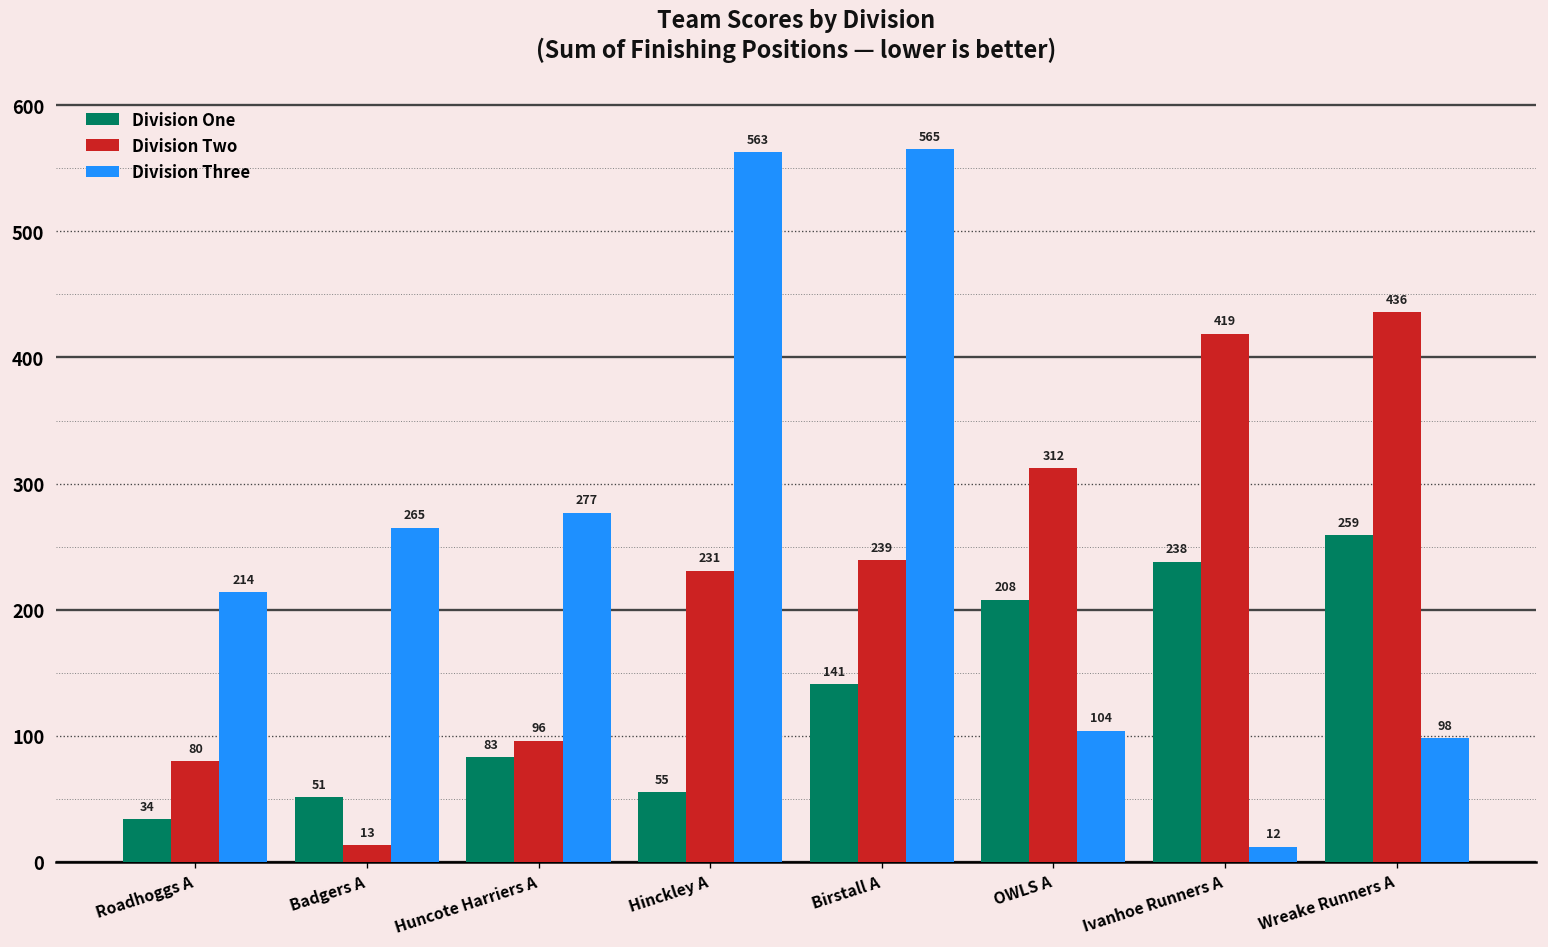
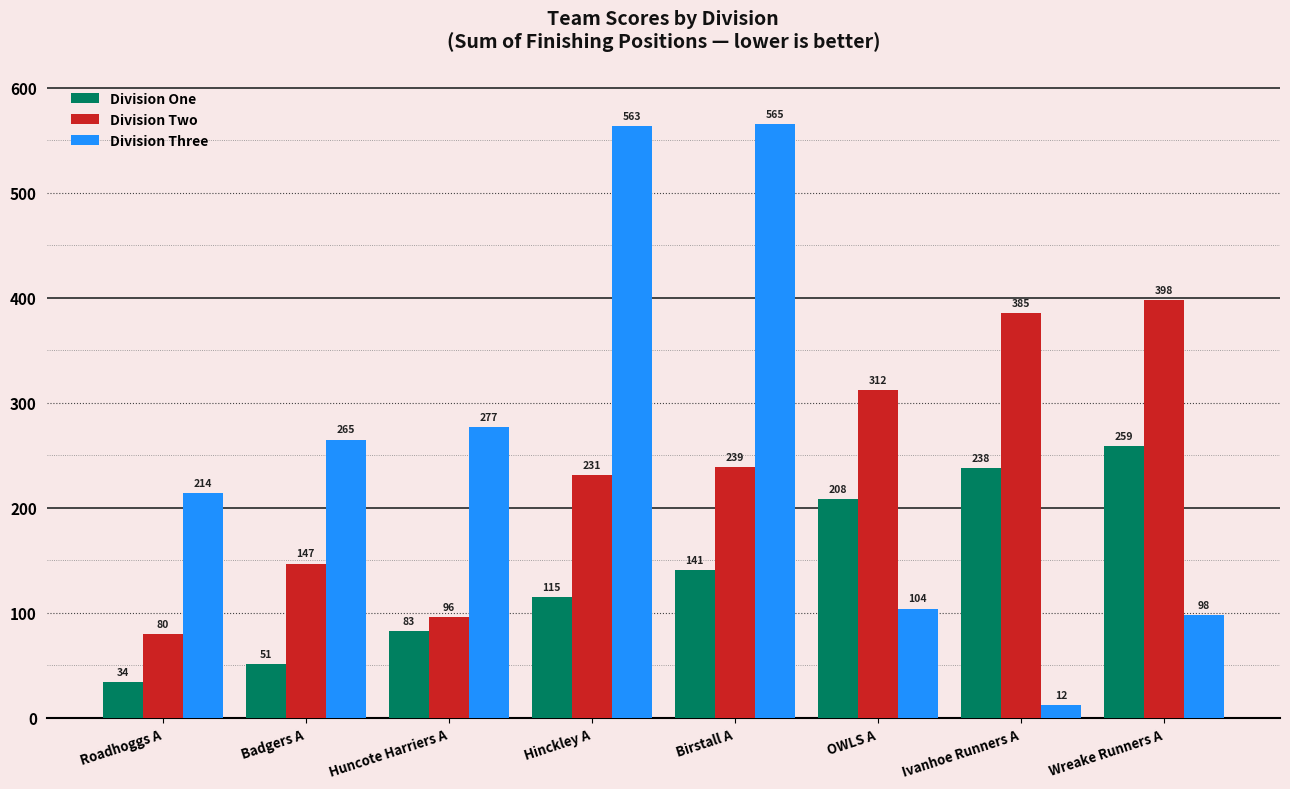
  {
    "Division One": {
      "Roadhoggs A": 34,
      "Badgers A": 51,
      "Huncote Harriers A": 83,
-     "Hinckley A": 55,
+     "Hinckley A": 115,
      "Birstall A": 141,
      "OWLS A": 208,
      "Ivanhoe Runners A": 238,
      "Wreake Runners A": 259
    },
    "Division Two": {
      "Roadhoggs A": 80,
-     "Badgers A": 13,
+     "Badgers A": 147,
      "Huncote Harriers A": 96,
      "Hinckley A": 231,
      "Birstall A": 239,
      "OWLS A": 312,
-     "Ivanhoe Runners A": 419,
-     "Wreake Runners A": 436
+     "Ivanhoe Runners A": 385,
+     "Wreake Runners A": 398
    },
    "Division Three": {
      "Roadhoggs A": 214,
      "Badgers A": 265,
      "Huncote Harriers A": 277,
      "Hinckley A": 563,
      "Birstall A": 565,
      "OWLS A": 104,
      "Ivanhoe Runners A": 12,
      "Wreake Runners A": 98
    }
  }
